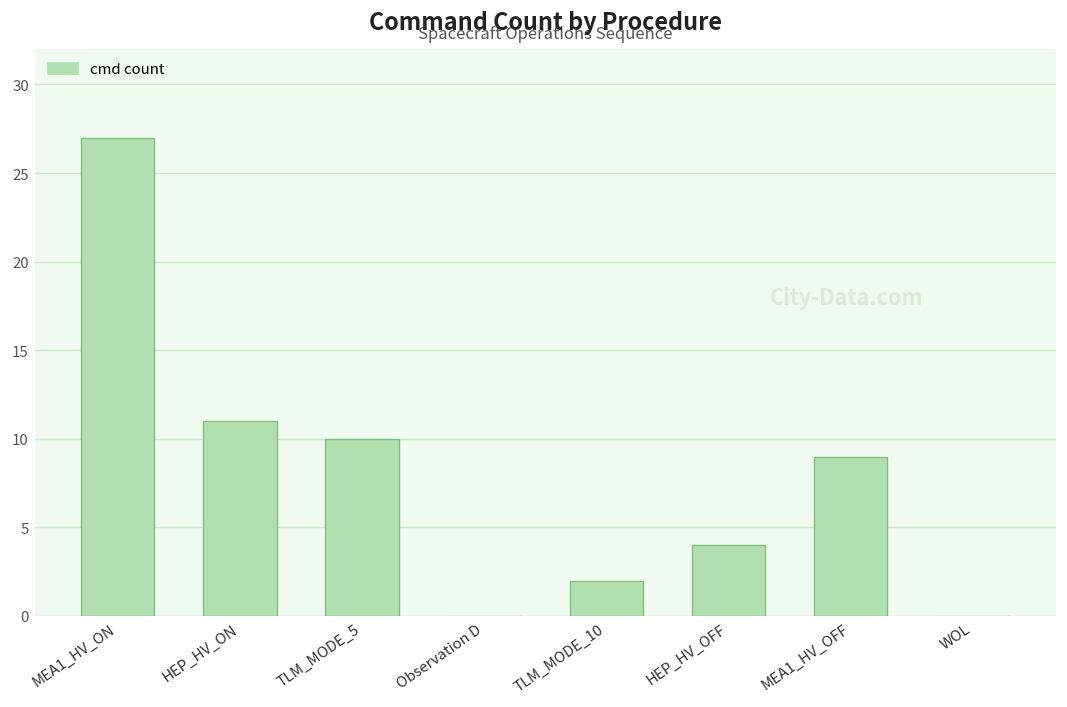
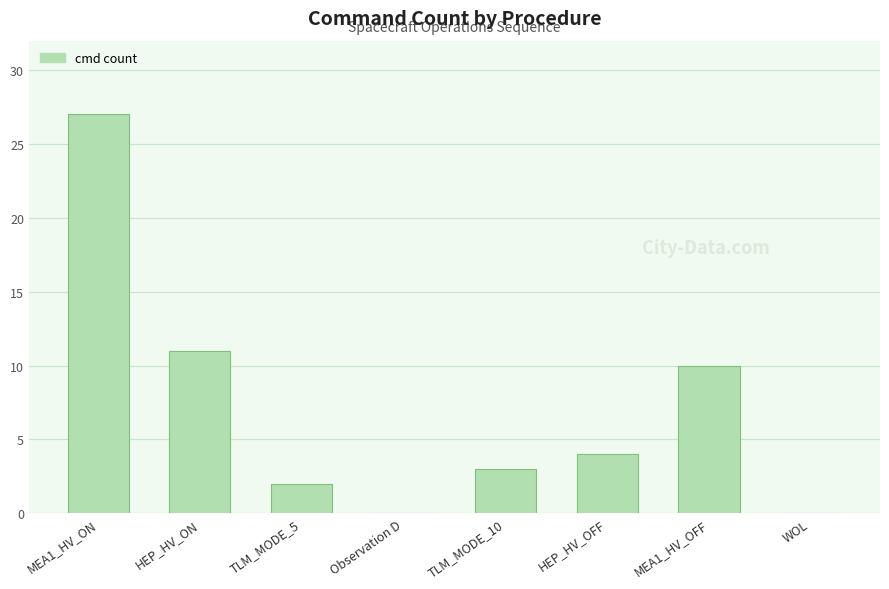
  {
    "MEA1_HV_ON": 27,
    "HEP_HV_ON": 11,
-   "TLM_MODE_5": 10,
+   "TLM_MODE_5": 2,
    "Observation D": 0,
-   "TLM_MODE_10": 2,
+   "TLM_MODE_10": 3,
    "HEP_HV_OFF": 4,
-   "MEA1_HV_OFF": 9,
+   "MEA1_HV_OFF": 10,
    "WOL": 0
  }
